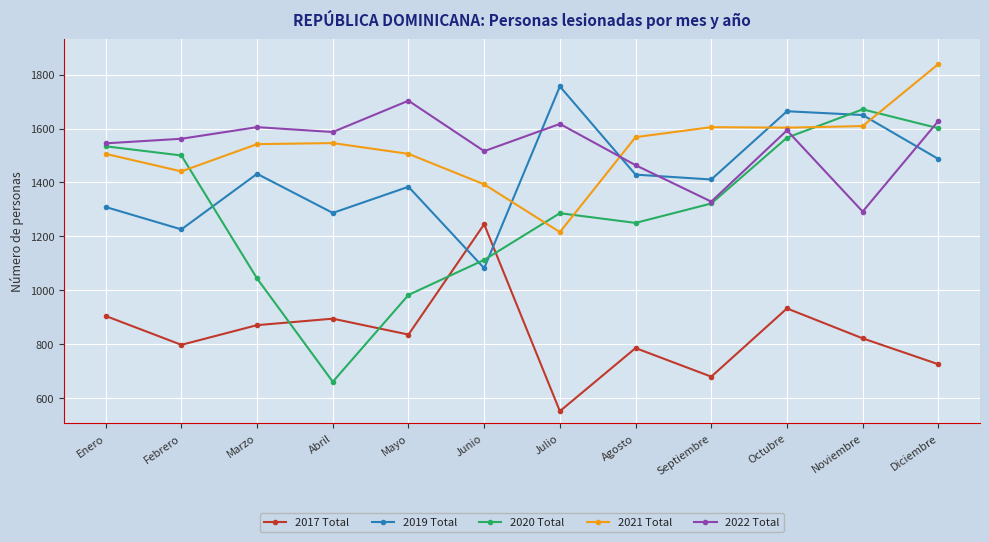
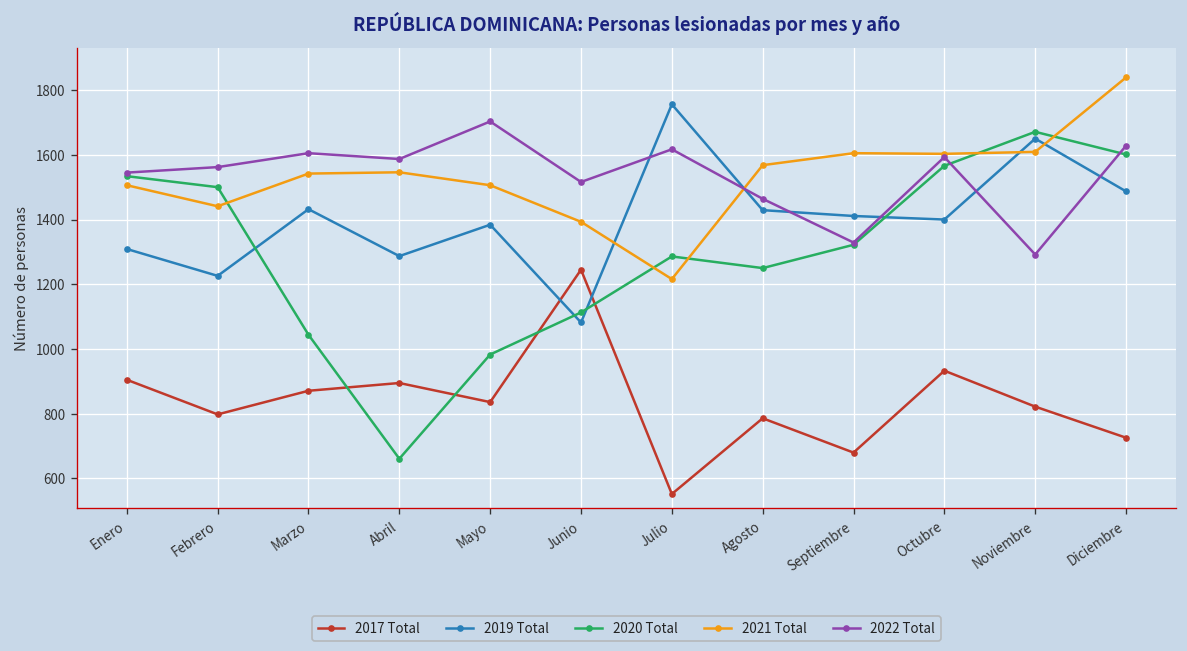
  {
    "2017 Total": {
      "Enero": 910,
      "Febrero": 800,
      "Marzo": 870,
      "Abril": 900,
      "Mayo": 840,
      "Junio": 1250,
      "Julio": 550,
      "Agosto": 790,
      "Septiembre": 680,
      "Octubre": 930,
      "Noviembre": 820,
      "Diciembre": 730
    },
    "2019 Total": {
      "Enero": 1310,
      "Febrero": 1230,
      "Marzo": 1430,
      "Abril": 1290,
      "Mayo": 1380,
      "Junio": 1080,
      "Julio": 1760,
      "Agosto": 1430,
      "Septiembre": 1410,
-     "Octubre": 1660,
+     "Octubre": 1400,
      "Noviembre": 1650,
      "Diciembre": 1490
    },
    "2020 Total": {
      "Enero": 1530,
      "Febrero": 1500,
      "Marzo": 1040,
      "Abril": 660,
      "Mayo": 980,
      "Junio": 1110,
      "Julio": 1290,
      "Agosto": 1250,
      "Octubre": 1570,
      "Noviembre": 1670,
      "Diciembre": 1600
    },
    "2021 Total": {
      "Enero": 1510,
      "Febrero": 1440,
      "Marzo": 1540,
      "Abril": 1550,
      "Mayo": 1510,
      "Junio": 1390,
      "Julio": 1220,
      "Agosto": 1570,
      "Septiembre": 1610,
      "Octubre": 1600,
      "Noviembre": 1610,
      "Diciembre": 1840
    },
    "2022 Total": {
      "Enero": 1550,
      "Febrero": 1560,
      "Marzo": 1610,
      "Abril": 1590,
      "Mayo": 1700,
      "Junio": 1520,
      "Julio": 1620,
      "Agosto": 1460,
      "Octubre": 1590,
      "Noviembre": 1290,
      "Diciembre": 1630
    }
  }
